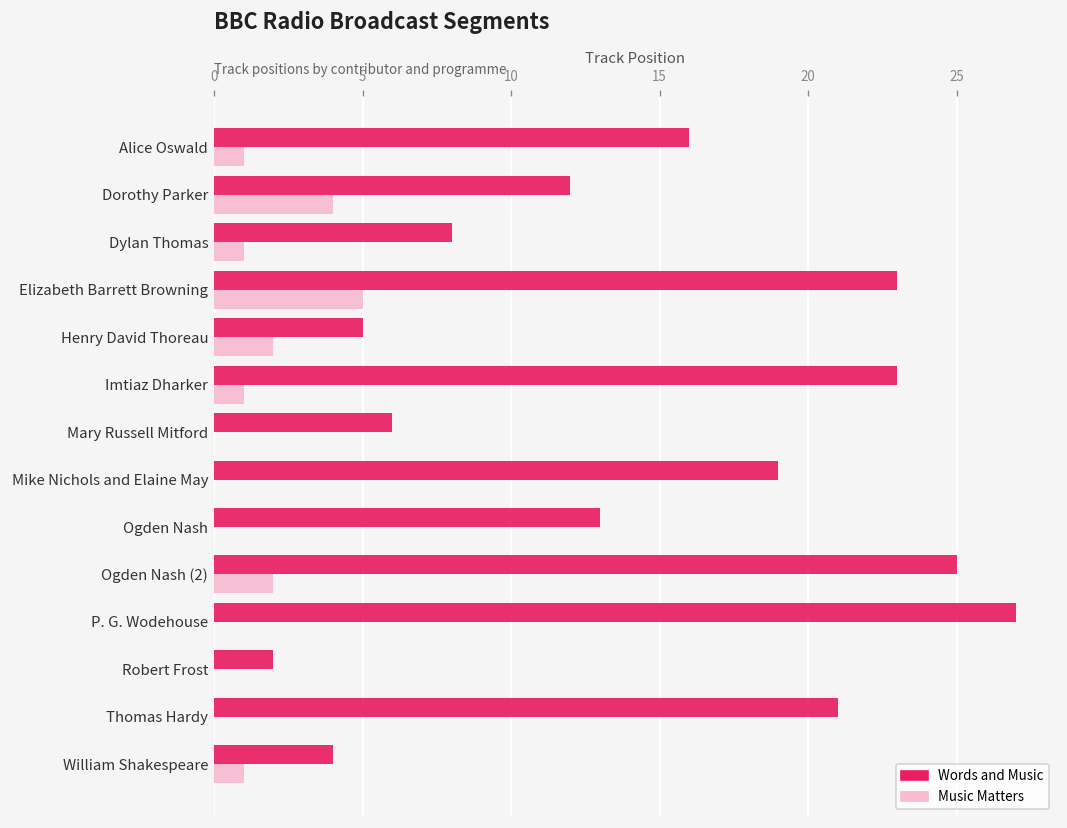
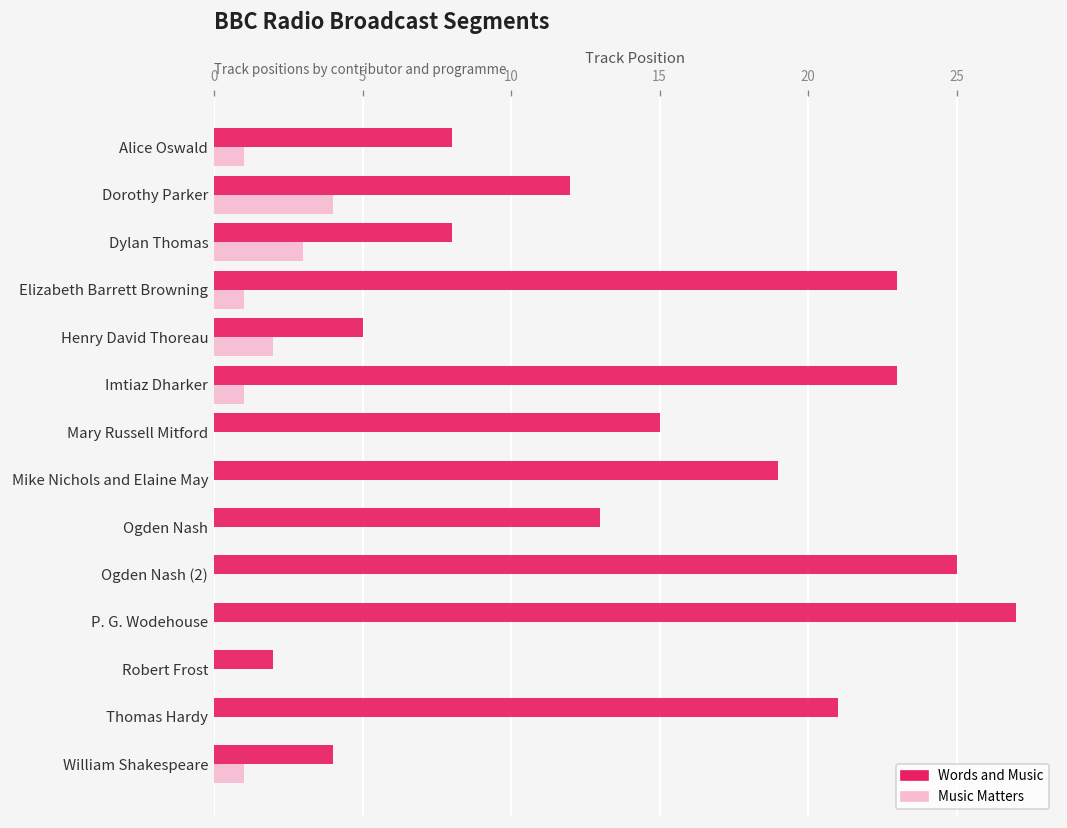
  {
    "Words and Music": {
-     "Alice Oswald": 16,
+     "Alice Oswald": 8,
      "Dorothy Parker": 12,
      "Dylan Thomas": 8,
      "Elizabeth Barrett Browning": 23,
      "Henry David Thoreau": 5,
      "Imtiaz Dharker": 23,
-     "Mary Russell Mitford": 6,
+     "Mary Russell Mitford": 15,
      "Mike Nichols and Elaine May": 19,
      "Ogden Nash": 13,
      "Ogden Nash (2)": 25,
      "P. G. Wodehouse": 27,
      "Robert Frost": 2,
      "Thomas Hardy": 21,
      "William Shakespeare": 4
    },
    "Music Matters": {
      "Alice Oswald": 1,
      "Dorothy Parker": 4,
-     "Dylan Thomas": 1,
-     "Elizabeth Barrett Browning": 5,
+     "Dylan Thomas": 3,
+     "Elizabeth Barrett Browning": 1,
      "Henry David Thoreau": 2,
      "Imtiaz Dharker": 1,
      "Mary Russell Mitford": 0,
      "Mike Nichols and Elaine May": 0,
      "Ogden Nash": 0,
-     "Ogden Nash (2)": 2,
+     "Ogden Nash (2)": 0,
      "P. G. Wodehouse": 0,
      "Robert Frost": 0,
      "Thomas Hardy": 0,
      "William Shakespeare": 1
    }
  }
